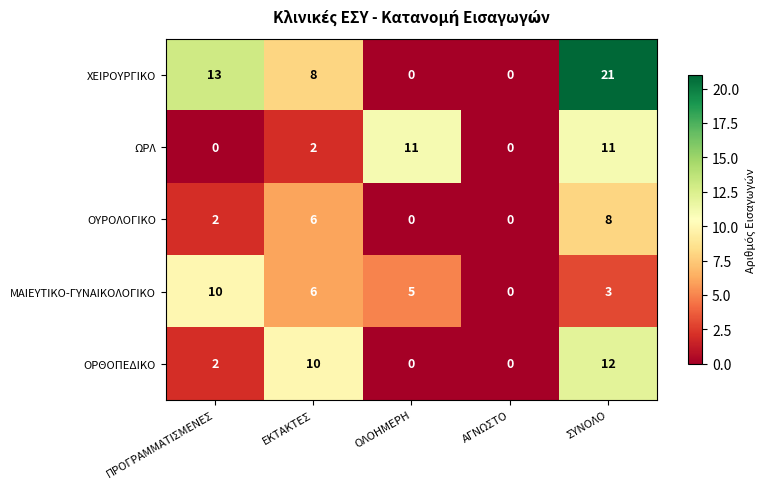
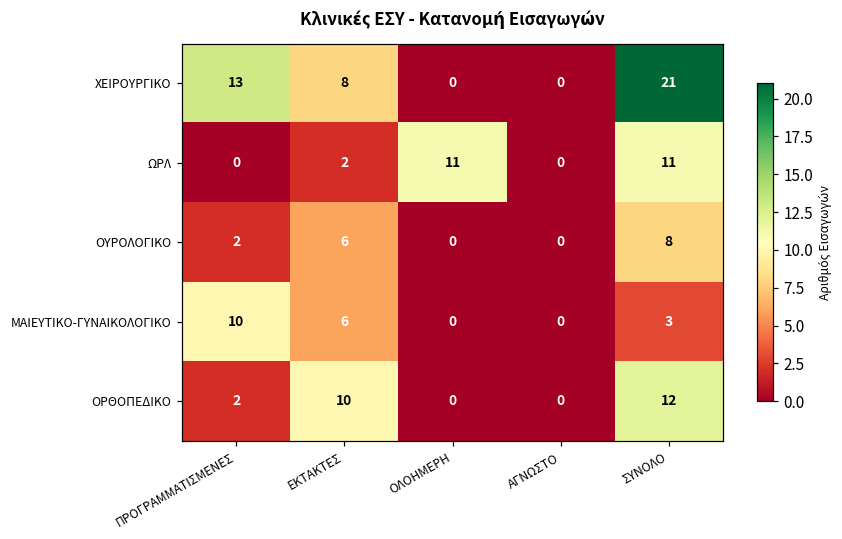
  {
    "ΧΕΙΡΟΥΡΓΙΚΟ": {
      "ΠΡΟΓΡΑΜΜΑΤΙΣΜΕΝΕΣ": 13,
      "ΕΚΤΑΚΤΕΣ": 8,
      "ΟΛΟΗΜΕΡΗ": 0,
      "ΑΓΝΩΣΤΟ": 0,
      "ΣΥΝΟΛΟ": 21
    },
    "ΩΡΛ": {
      "ΠΡΟΓΡΑΜΜΑΤΙΣΜΕΝΕΣ": 0,
      "ΕΚΤΑΚΤΕΣ": 2,
      "ΟΛΟΗΜΕΡΗ": 11,
      "ΑΓΝΩΣΤΟ": 0,
      "ΣΥΝΟΛΟ": 11
    },
    "ΟΥΡΟΛΟΓΙΚΟ": {
      "ΠΡΟΓΡΑΜΜΑΤΙΣΜΕΝΕΣ": 2,
      "ΕΚΤΑΚΤΕΣ": 6,
      "ΟΛΟΗΜΕΡΗ": 0,
      "ΑΓΝΩΣΤΟ": 0,
      "ΣΥΝΟΛΟ": 8
    },
    "ΜΑΙΕΥΤΙΚΟ-ΓΥΝΑΙΚΟΛΟΓΙΚΟ": {
      "ΠΡΟΓΡΑΜΜΑΤΙΣΜΕΝΕΣ": 10,
      "ΕΚΤΑΚΤΕΣ": 6,
-     "ΟΛΟΗΜΕΡΗ": 5,
+     "ΟΛΟΗΜΕΡΗ": 0,
      "ΑΓΝΩΣΤΟ": 0,
      "ΣΥΝΟΛΟ": 3
    },
    "ΟΡΘΟΠΕΔΙΚΟ": {
      "ΠΡΟΓΡΑΜΜΑΤΙΣΜΕΝΕΣ": 2,
      "ΕΚΤΑΚΤΕΣ": 10,
      "ΟΛΟΗΜΕΡΗ": 0,
      "ΑΓΝΩΣΤΟ": 0,
      "ΣΥΝΟΛΟ": 12
    }
  }
